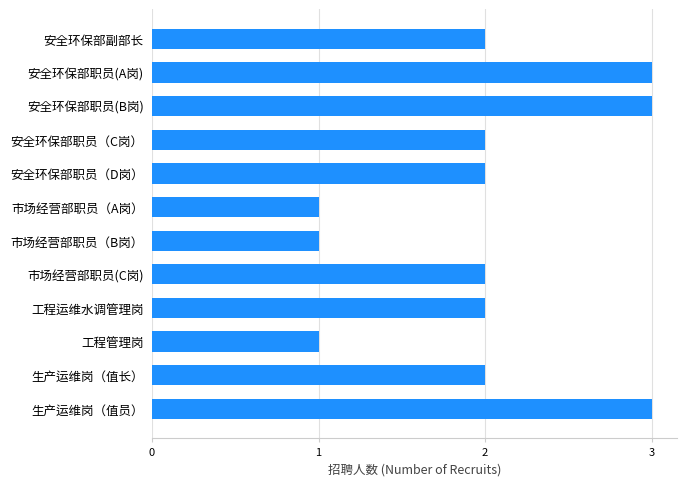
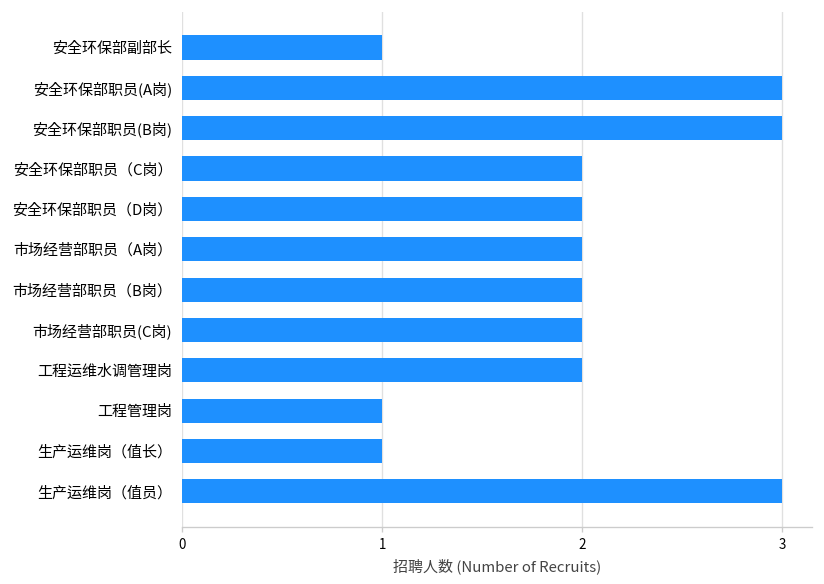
  {
-   "安全环保部副部长": 2,
+   "安全环保部副部长": 1,
    "安全环保部职员(A岗)": 3,
    "安全环保部职员(B岗)": 3,
    "安全环保部职员（C岗）": 2,
    "安全环保部职员（D岗）": 2,
-   "市场经营部职员（A岗）": 1,
-   "市场经营部职员（B岗）": 1,
+   "市场经营部职员（A岗）": 2,
+   "市场经营部职员（B岗）": 2,
    "市场经营部职员(C岗)": 2,
    "工程运维水调管理岗": 2,
    "工程管理岗": 1,
-   "生产运维岗（值长）": 2,
+   "生产运维岗（值长）": 1,
    "生产运维岗（值员）": 3
  }
